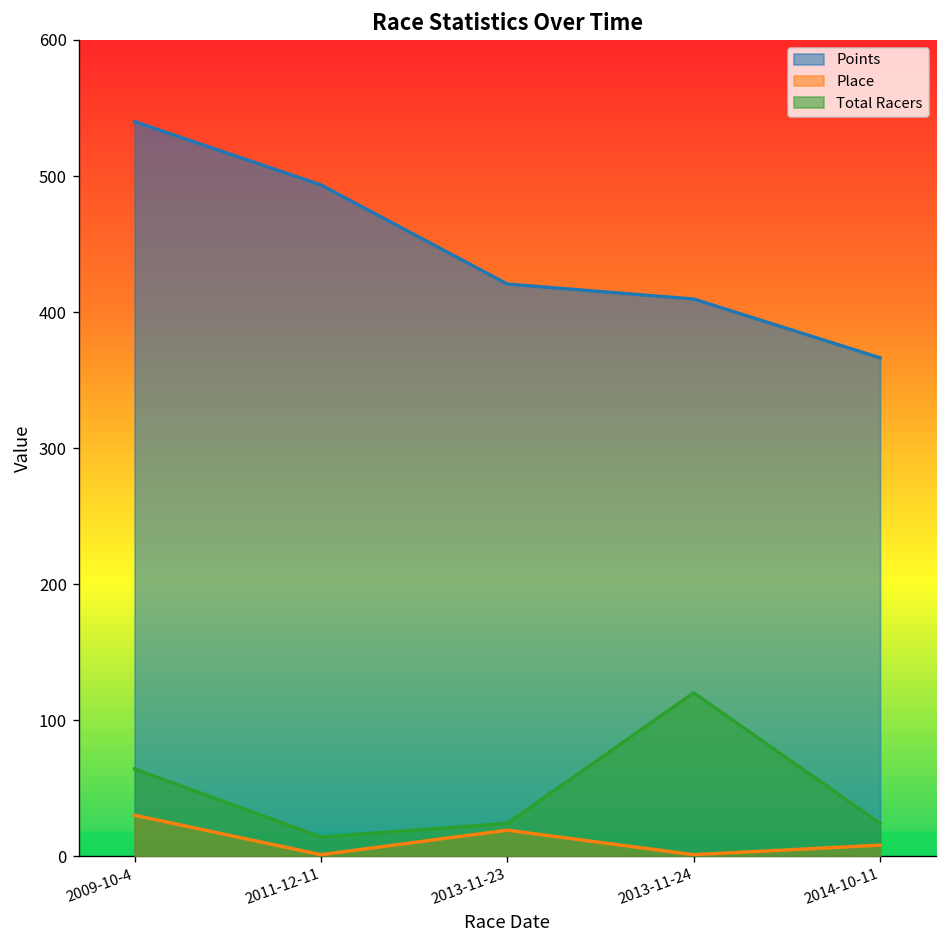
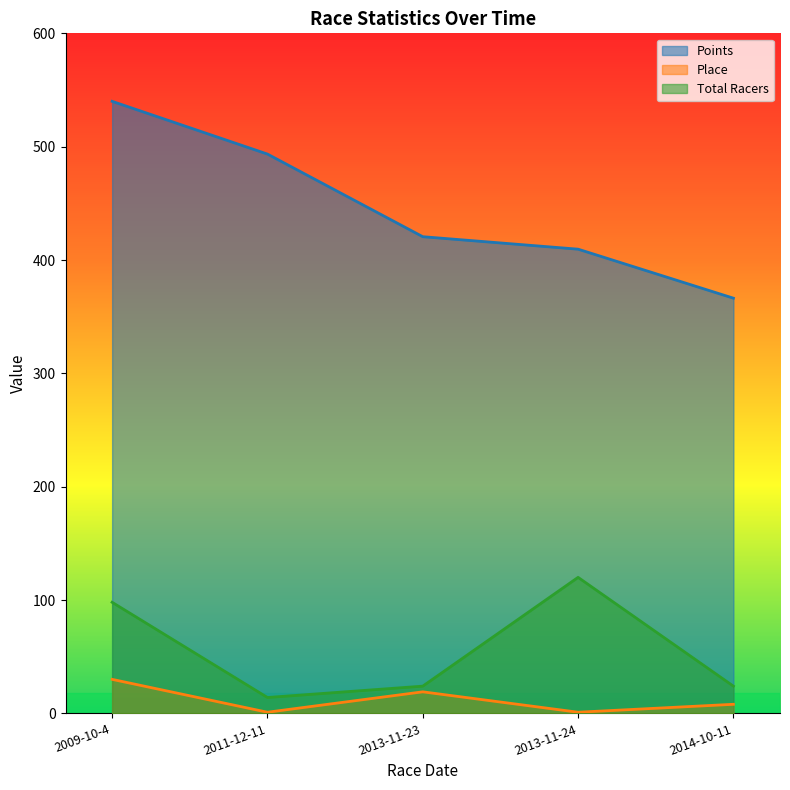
  {
    "Points": {
      "2009-10-4": 540,
      "2011-12-11": 493,
      "2013-11-23": 421,
      "2013-11-24": 410,
      "2014-10-11": 366
    },
    "Place": {
      "2009-10-4": 30,
      "2011-12-11": 1,
      "2013-11-23": 19,
      "2013-11-24": 1,
      "2014-10-11": 8
    },
    "Total Racers": {
-     "2009-10-4": 64,
+     "2009-10-4": 98,
      "2011-12-11": 14,
      "2013-11-23": 24,
      "2013-11-24": 120,
      "2014-10-11": 24
    }
  }
